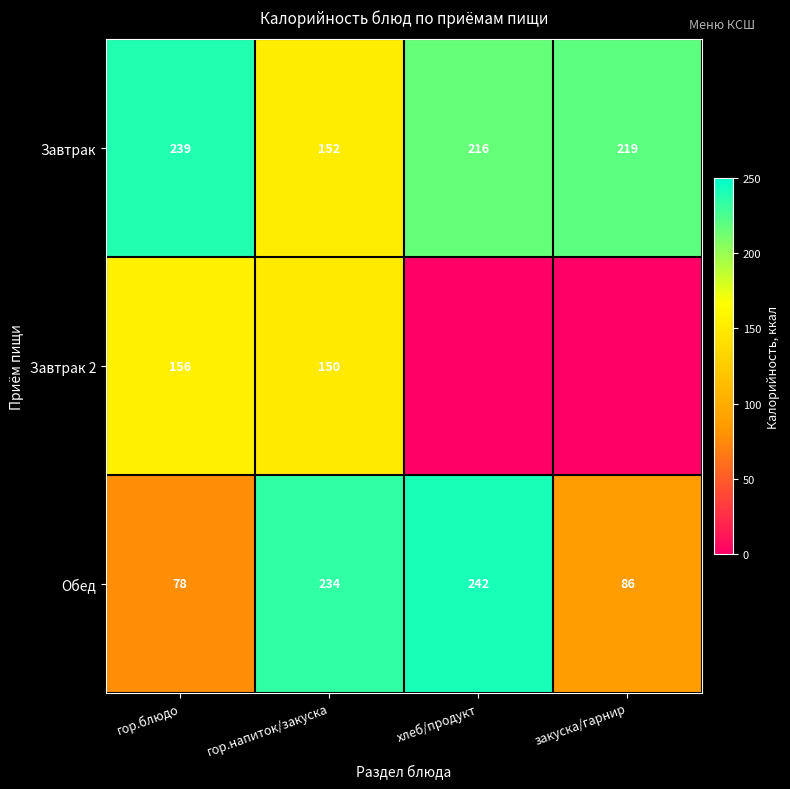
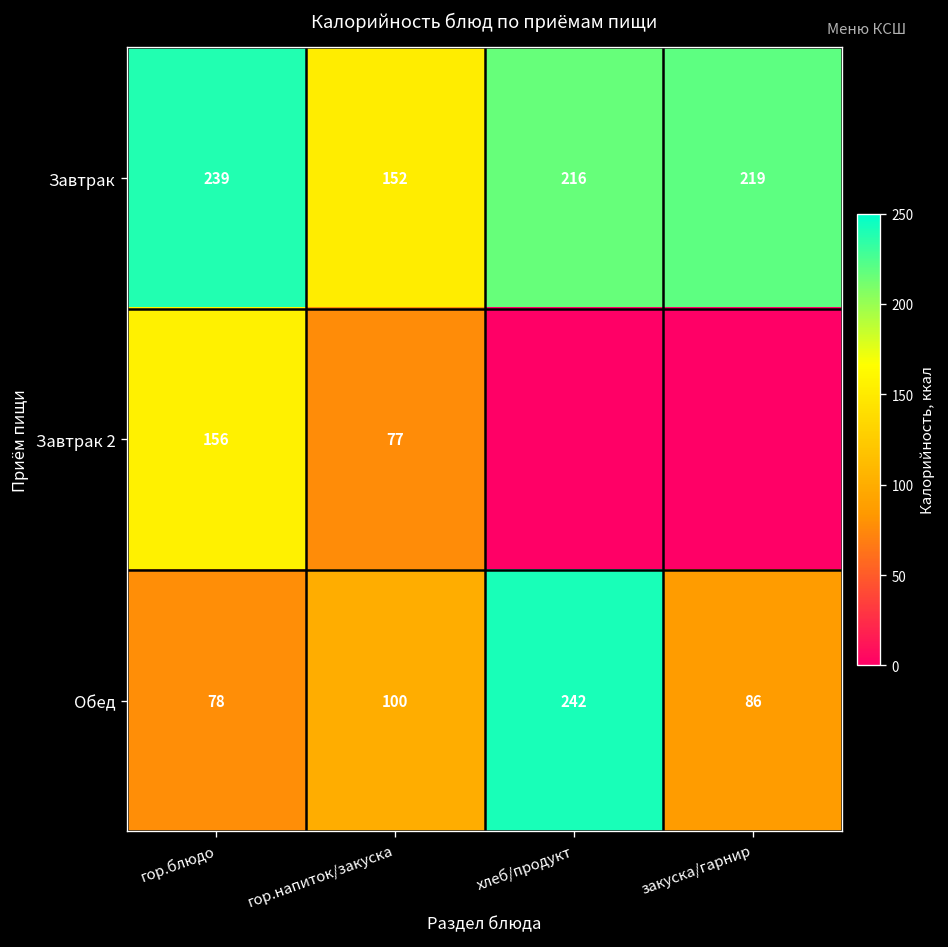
  {
    "Завтрак": {
      "гор.блюдо": 239,
      "гор.напиток/закуска": 152,
      "хлеб/продукт": 216,
      "закуска/гарнир": 219
    },
    "Завтрак 2": {
      "гор.блюдо": 156,
-     "гор.напиток/закуска": 150
+     "гор.напиток/закуска": 77
    },
    "Обед": {
      "гор.блюдо": 78,
-     "гор.напиток/закуска": 234,
+     "гор.напиток/закуска": 100,
      "хлеб/продукт": 242,
      "закуска/гарнир": 86
    }
  }
